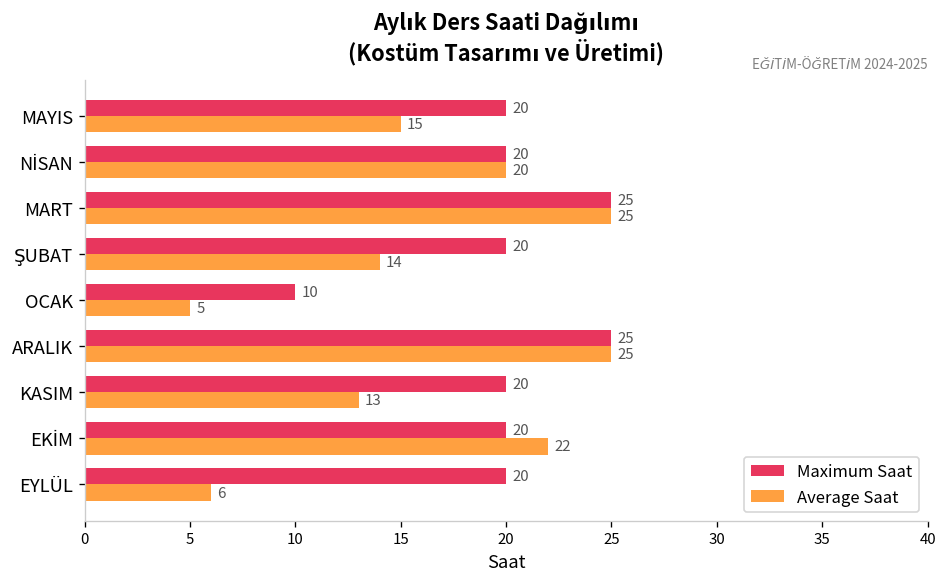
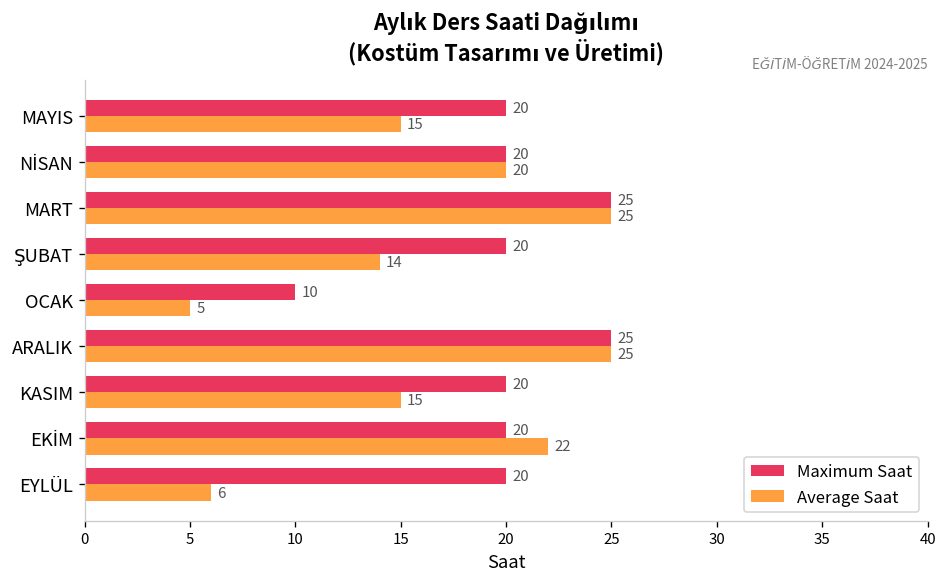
  {
    "Maximum Saat": {
      "MAYIS": 20,
      "NİSAN": 20,
      "MART": 25,
      "ŞUBAT": 20,
      "OCAK": 10,
      "ARALIK": 25,
      "KASIM": 20,
      "EKİM": 20,
      "EYLÜL": 20
    },
    "Average Saat": {
      "MAYIS": 15,
      "NİSAN": 20,
      "MART": 25,
      "ŞUBAT": 14,
      "OCAK": 5,
      "ARALIK": 25,
-     "KASIM": 13,
+     "KASIM": 15,
      "EKİM": 22,
      "EYLÜL": 6
    }
  }
